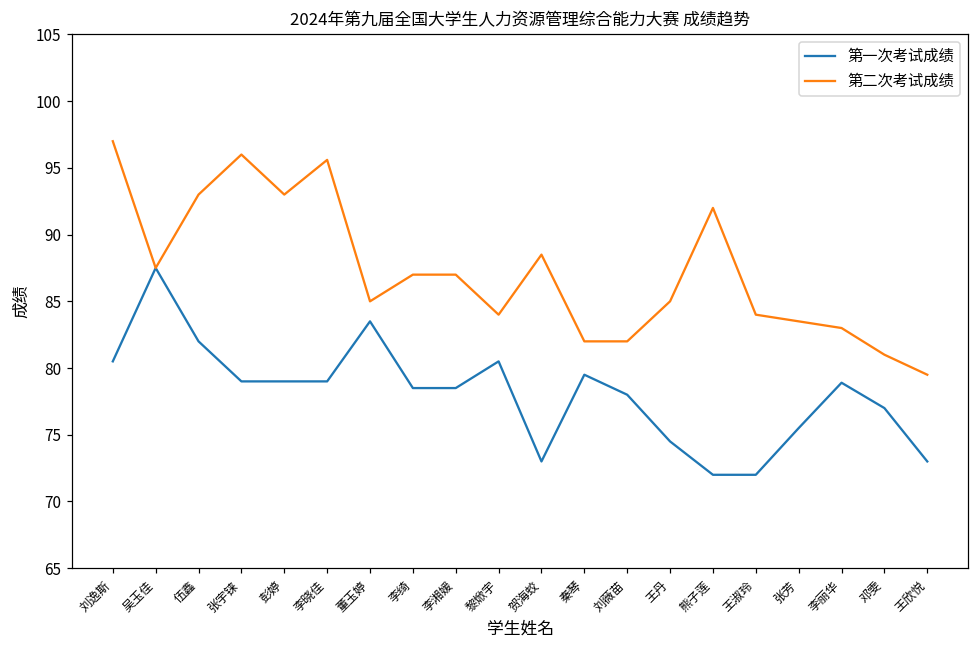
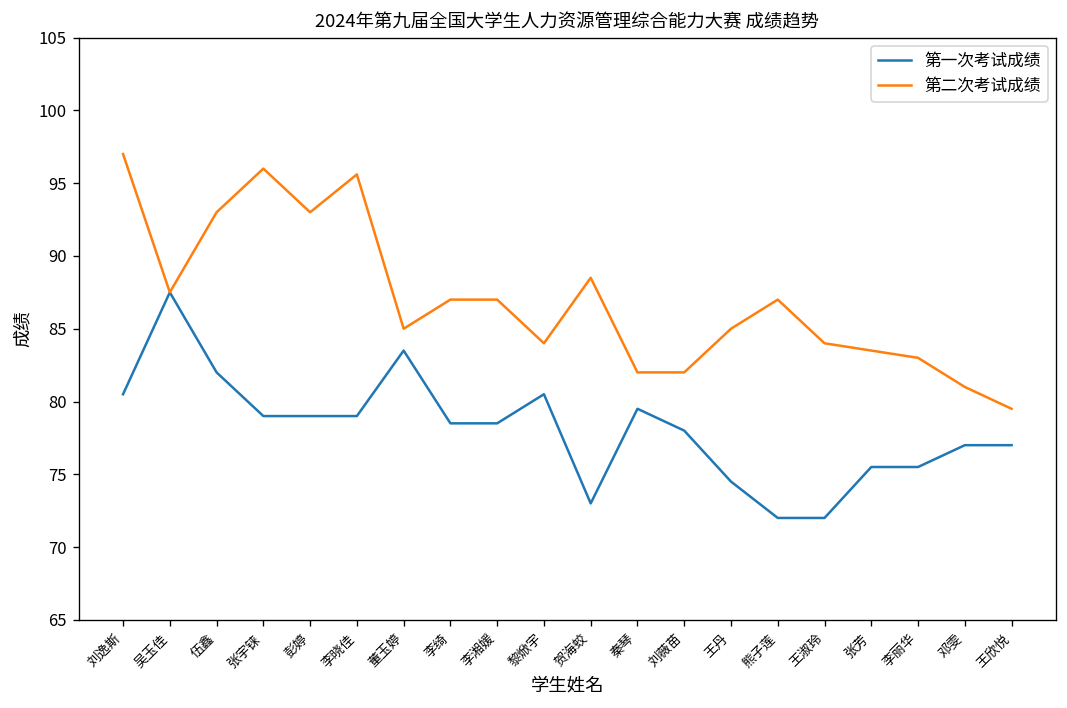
  {
    "第一次考试成绩": {
      "刘逸斯": 80.5,
      "伍鑫": 82.0,
      "张宇铼": 79.0,
      "彭婷": 79.0,
      "李晓佳": 79.0,
      "董玉婷": 83.5,
      "李绮": 78.5,
      "李湘媛": 78.5,
      "黎焮宇": 80.5,
      "贺海蛟": 73.0,
      "秦琴": 79.5,
      "刘薇苗": 78.0,
      "王丹": 74.5,
      "熊子莲": 72.0,
      "王淑玲": 72.0,
      "张芳": 75.5,
-     "李丽华": 78.9,
+     "李丽华": 75.5,
      "邓雯": 77.0,
-     "王欣悦": 73
+     "王欣悦": 77
    },
    "第二次考试成绩": {
      "刘逸斯": 97,
      "伍鑫": 93,
      "张宇铼": 96,
      "彭婷": 93,
      "李晓佳": 95.6,
      "董玉婷": 85,
      "李绮": 87,
      "李湘媛": 87,
      "黎焮宇": 84,
      "贺海蛟": 88.5,
      "秦琴": 82,
      "刘薇苗": 82,
      "王丹": 85,
-     "熊子莲": 92,
+     "熊子莲": 87,
      "王淑玲": 84,
      "张芳": 83.5,
      "李丽华": 83,
      "邓雯": 81,
      "王欣悦": 79.5
    }
  }
